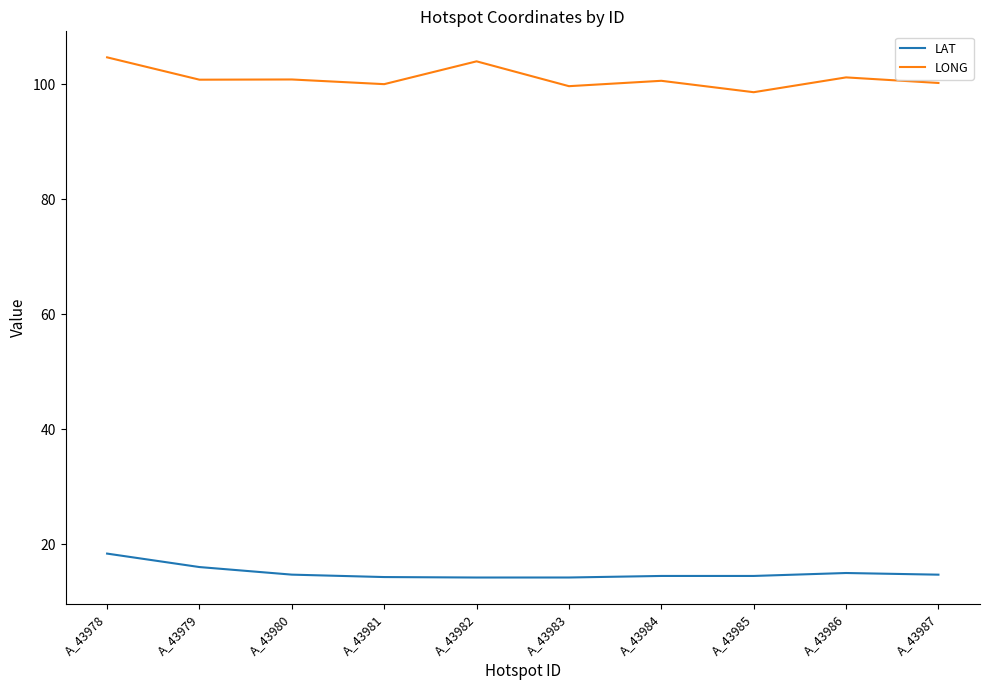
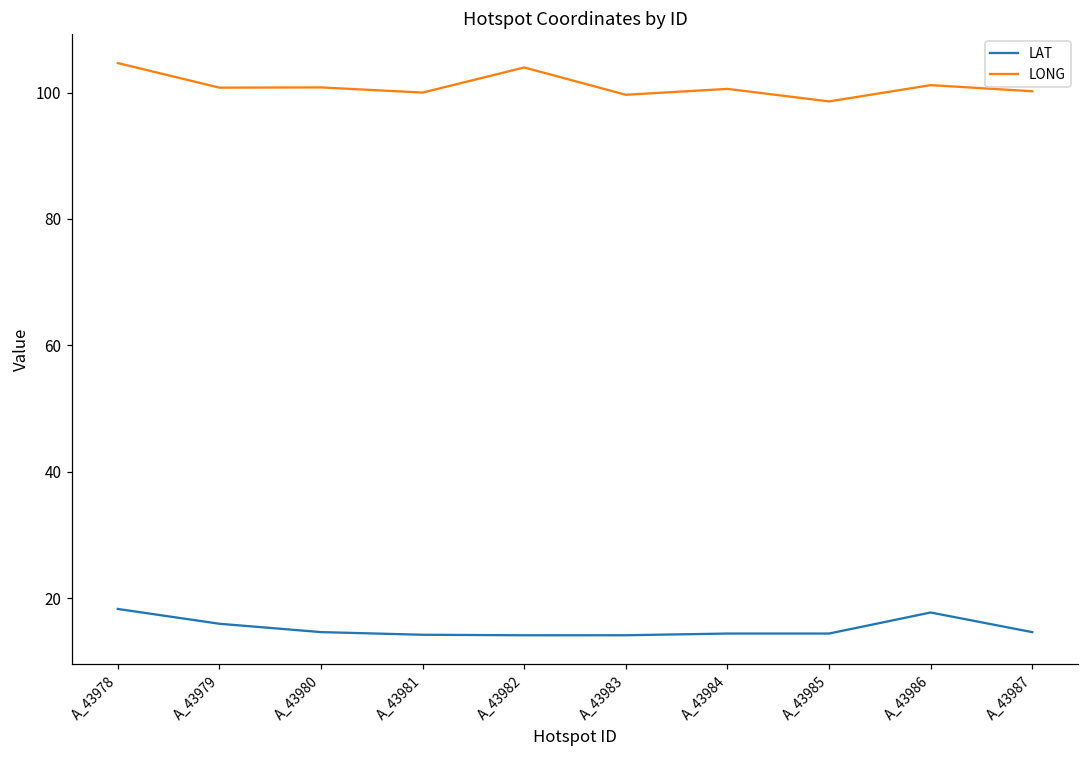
  {
    "LAT": {
      "A_43978": 18,
      "A_43979": 16,
      "A_43980": 15,
      "A_43981": 14,
      "A_43982": 14,
      "A_43983": 14,
      "A_43984": 14,
      "A_43985": 14,
-     "A_43986": 15,
+     "A_43986": 18,
      "A_43987": 15
    },
    "LONG": {
      "A_43978": 105,
      "A_43979": 101,
      "A_43980": 101,
      "A_43981": 100,
      "A_43982": 104,
      "A_43983": 100,
      "A_43984": 101,
      "A_43985": 99,
      "A_43986": 101,
      "A_43987": 100
    }
  }
